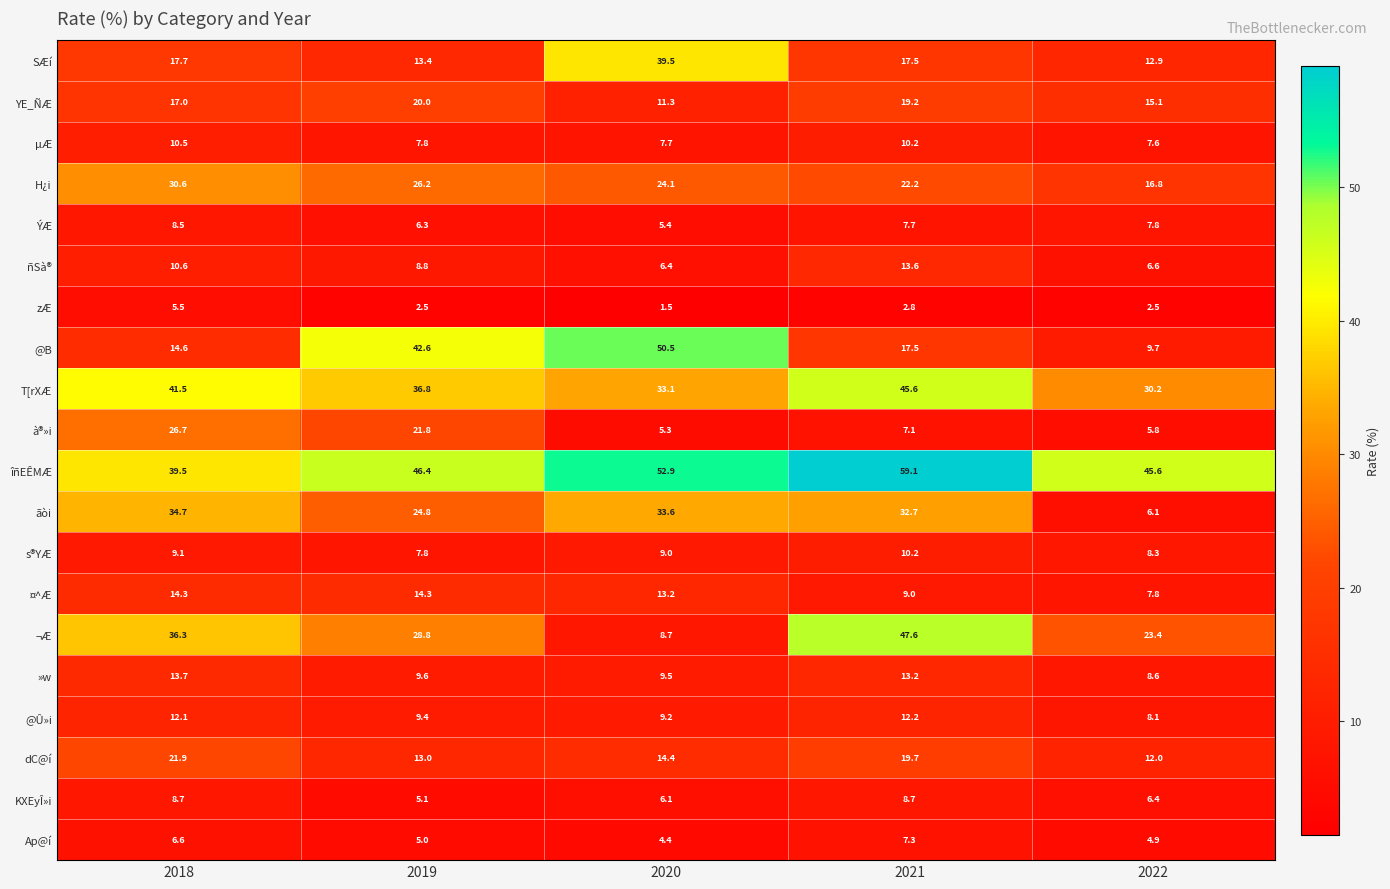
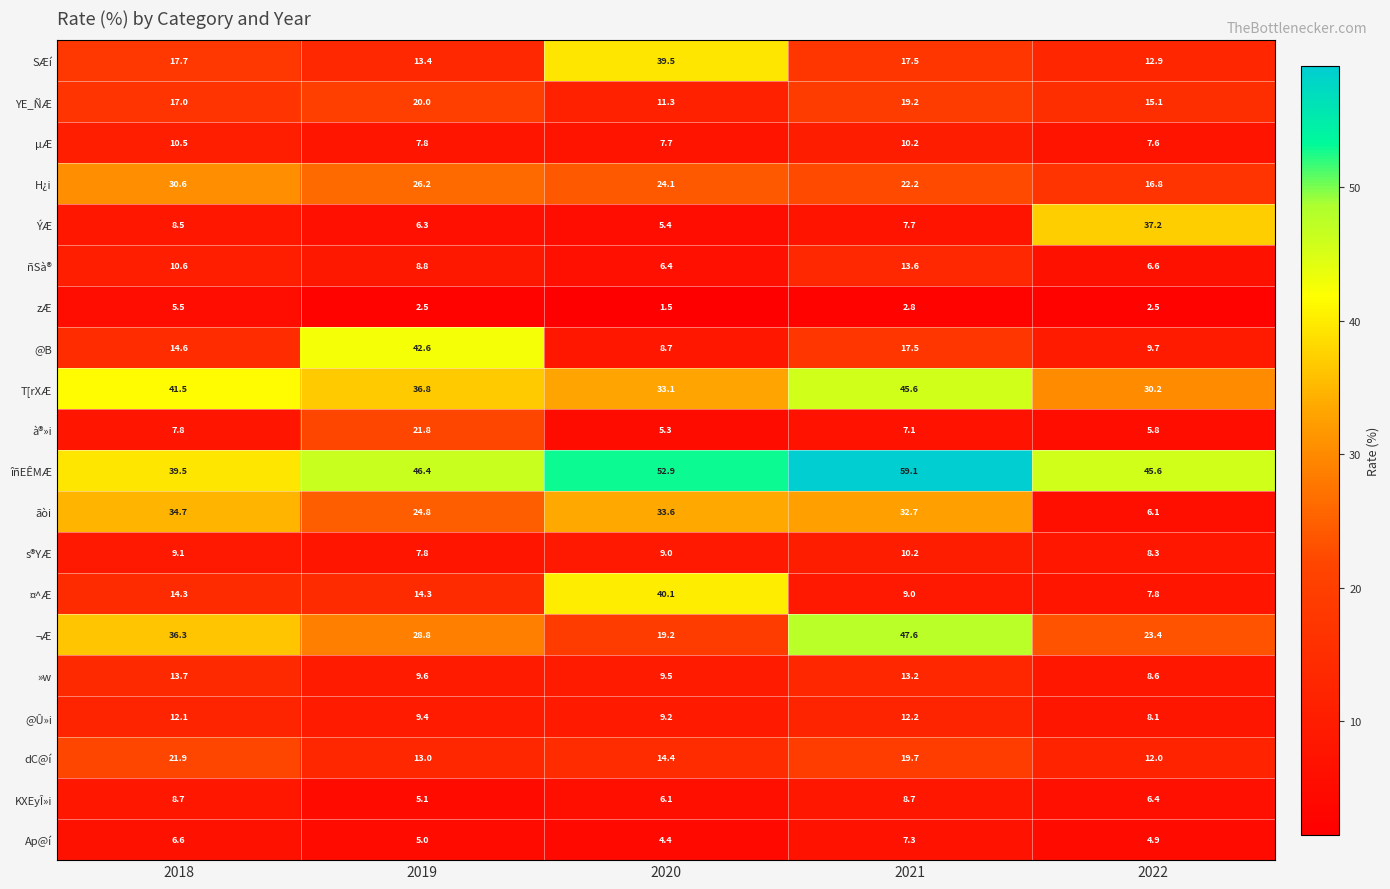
  {
    "SÆí": {
      "2018": 17.7,
      "2019": 13.4,
      "2020": 39.5,
      "2021": 17.5,
      "2022": 12.9
    },
    "YE_ÑÆ": {
      "2018": 17.0,
      "2019": 20.0,
      "2020": 11.3,
      "2021": 19.2,
      "2022": 15.1
    },
    "µÆ": {
      "2018": 10.5,
      "2019": 7.8,
      "2020": 7.7,
      "2021": 10.2,
      "2022": 7.6
    },
    "H¿i": {
      "2018": 30.6,
      "2019": 26.2,
      "2020": 24.1,
      "2021": 22.2,
      "2022": 16.8
    },
    "ÝÆ": {
      "2018": 8.5,
      "2019": 6.3,
      "2020": 5.4,
      "2021": 7.7,
-     "2022": 7.8
+     "2022": 37.2
    },
    "ñSà®": {
      "2018": 10.6,
      "2019": 8.8,
      "2020": 6.4,
      "2021": 13.6,
      "2022": 6.6
    },
    "zÆ": {
      "2018": 5.5,
      "2019": 2.5,
      "2020": 1.5,
      "2021": 2.8,
      "2022": 2.5
    },
    "@B": {
      "2018": 14.6,
      "2019": 42.6,
-     "2020": 50.5,
+     "2020": 8.7,
      "2021": 17.5,
      "2022": 9.7
    },
    "T[rXÆ": {
      "2018": 41.5,
      "2019": 36.8,
      "2020": 33.1,
      "2021": 45.6,
      "2022": 30.2
    },
    "à®»i": {
-     "2018": 26.7,
+     "2018": 7.8,
      "2019": 21.8,
      "2020": 5.3,
      "2021": 7.1,
      "2022": 5.8
    },
    "îñEÊMÆ": {
      "2018": 39.5,
      "2019": 46.4,
      "2020": 52.9,
      "2021": 59.1,
      "2022": 45.6
    },
    "ãòi": {
      "2018": 34.7,
      "2019": 24.8,
      "2020": 33.6,
      "2021": 32.7,
      "2022": 6.1
    },
    "s®YÆ": {
      "2018": 9.1,
      "2019": 7.8,
      "2020": 9.0,
      "2021": 10.2,
      "2022": 8.3
    },
    "¤^Æ": {
      "2018": 14.3,
      "2019": 14.3,
-     "2020": 13.2,
+     "2020": 40.1,
      "2021": 9.0,
      "2022": 7.8
    },
    "¬Æ": {
      "2018": 36.3,
      "2019": 28.8,
-     "2020": 8.7,
+     "2020": 19.2,
      "2021": 47.6,
      "2022": 23.4
    },
    "»w": {
      "2018": 13.7,
      "2019": 9.6,
      "2020": 9.5,
      "2021": 13.2,
      "2022": 8.6
    },
    "@Û»i": {
      "2018": 12.1,
      "2019": 9.4,
      "2020": 9.2,
      "2021": 12.2,
      "2022": 8.1
    },
    "dC@í": {
      "2018": 21.9,
      "2019": 13.0,
      "2020": 14.4,
      "2021": 19.7,
      "2022": 12.0
    },
    "KXEyÎ»i": {
      "2018": 8.7,
      "2019": 5.1,
      "2020": 6.1,
      "2021": 8.7,
      "2022": 6.4
    },
    "Ap@í": {
      "2018": 6.6,
      "2019": 5.0,
      "2020": 4.4,
      "2021": 7.3,
      "2022": 4.9
    }
  }
